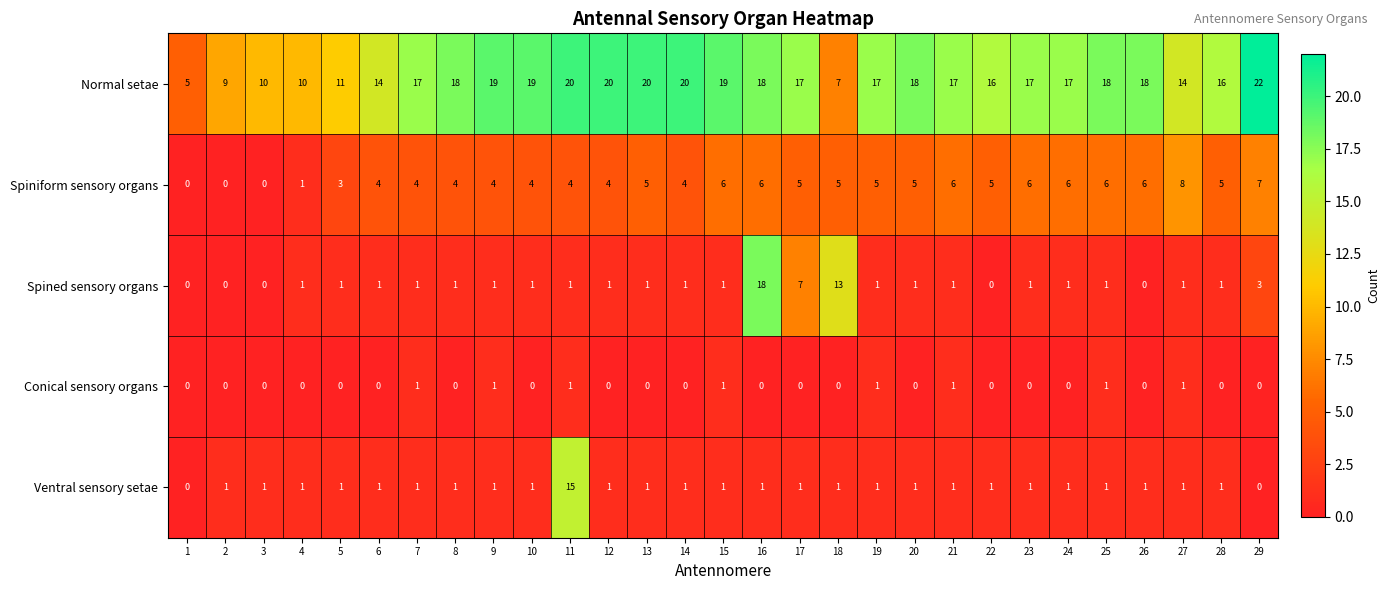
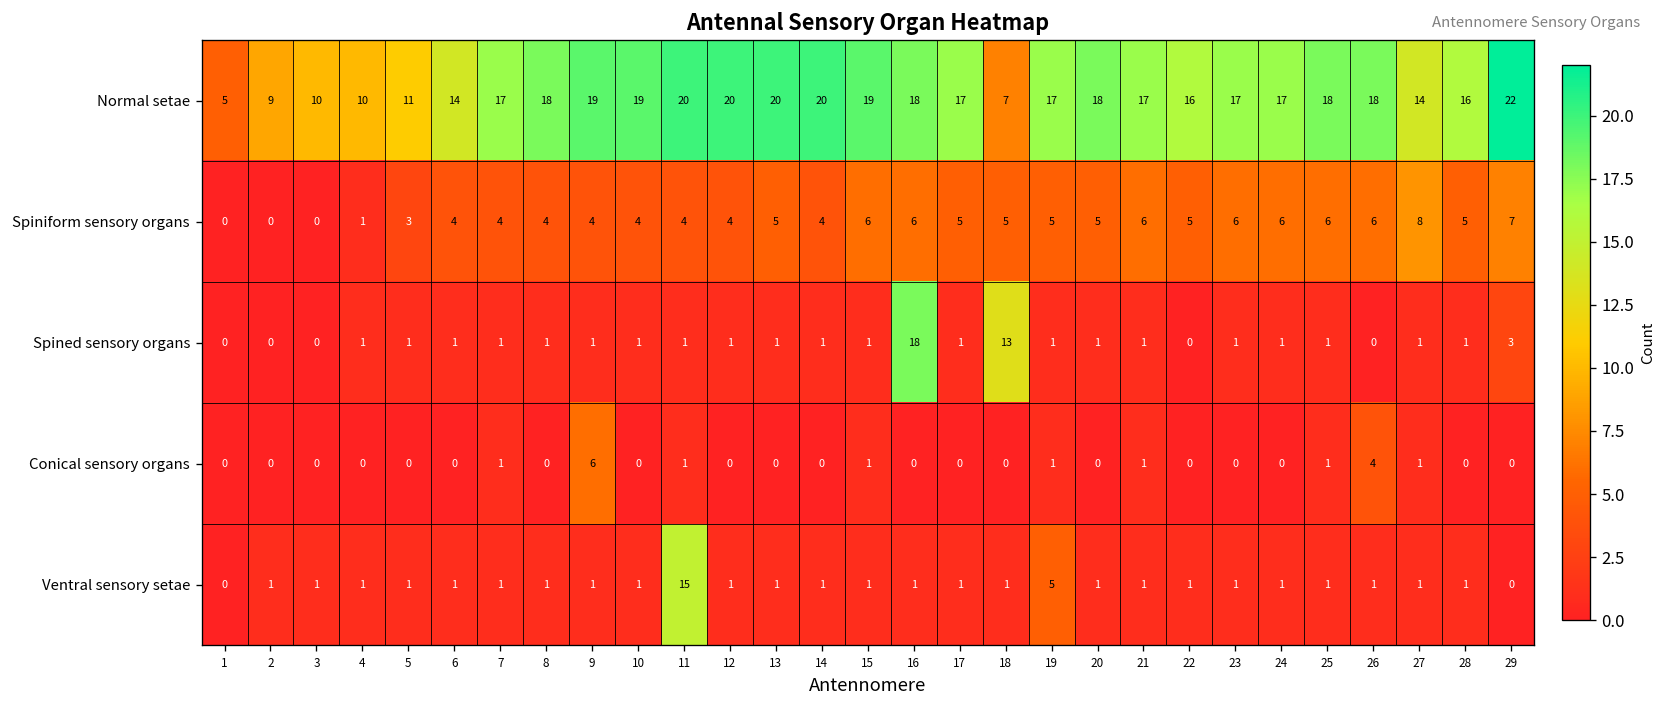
  {
    "Normal setae": {
      "1": 5,
      "2": 9,
      "3": 10,
      "4": 10,
      "5": 11,
      "6": 14,
      "7": 17,
      "8": 18,
      "9": 19,
      "10": 19,
      "11": 20,
      "12": 20,
      "13": 20,
      "14": 20,
      "15": 19,
      "16": 18,
      "17": 17,
      "18": 7,
      "19": 17,
      "20": 18,
      "21": 17,
      "22": 16,
      "23": 17,
      "24": 17,
      "25": 18,
      "26": 18,
      "27": 14,
      "28": 16,
      "29": 22
    },
    "Spiniform sensory organs": {
      "1": 0,
      "2": 0,
      "3": 0,
      "4": 1,
      "5": 3,
      "6": 4,
      "7": 4,
      "8": 4,
      "9": 4,
      "10": 4,
      "11": 4,
      "12": 4,
      "13": 5,
      "14": 4,
      "15": 6,
      "16": 6,
      "17": 5,
      "18": 5,
      "19": 5,
      "20": 5,
      "21": 6,
      "22": 5,
      "23": 6,
      "24": 6,
      "25": 6,
      "26": 6,
      "27": 8,
      "28": 5,
      "29": 7
    },
    "Spined sensory organs": {
      "1": 0,
      "2": 0,
      "3": 0,
      "4": 1,
      "5": 1,
      "6": 1,
      "7": 1,
      "8": 1,
      "9": 1,
      "10": 1,
      "11": 1,
      "12": 1,
      "13": 1,
      "14": 1,
      "15": 1,
      "16": 18,
-     "17": 7,
+     "17": 1,
      "18": 13,
      "19": 1,
      "20": 1,
      "21": 1,
      "22": 0,
      "23": 1,
      "24": 1,
      "25": 1,
      "26": 0,
      "27": 1,
      "28": 1,
      "29": 3
    },
    "Conical sensory organs": {
      "1": 0,
      "2": 0,
      "3": 0,
      "4": 0,
      "5": 0,
      "6": 0,
      "7": 1,
      "8": 0,
-     "9": 1,
+     "9": 6,
      "10": 0,
      "11": 1,
      "12": 0,
      "13": 0,
      "14": 0,
      "15": 1,
      "16": 0,
      "17": 0,
      "18": 0,
      "19": 1,
      "20": 0,
      "21": 1,
      "22": 0,
      "23": 0,
      "24": 0,
      "25": 1,
-     "26": 0,
+     "26": 4,
      "27": 1,
      "28": 0,
      "29": 0
    },
    "Ventral sensory setae": {
      "1": 0,
      "2": 1,
      "3": 1,
      "4": 1,
      "5": 1,
      "6": 1,
      "7": 1,
      "8": 1,
      "9": 1,
      "10": 1,
      "11": 15,
      "12": 1,
      "13": 1,
      "14": 1,
      "15": 1,
      "16": 1,
      "17": 1,
      "18": 1,
-     "19": 1,
+     "19": 5,
      "20": 1,
      "21": 1,
      "22": 1,
      "23": 1,
      "24": 1,
      "25": 1,
      "26": 1,
      "27": 1,
      "28": 1,
      "29": 0
    }
  }
